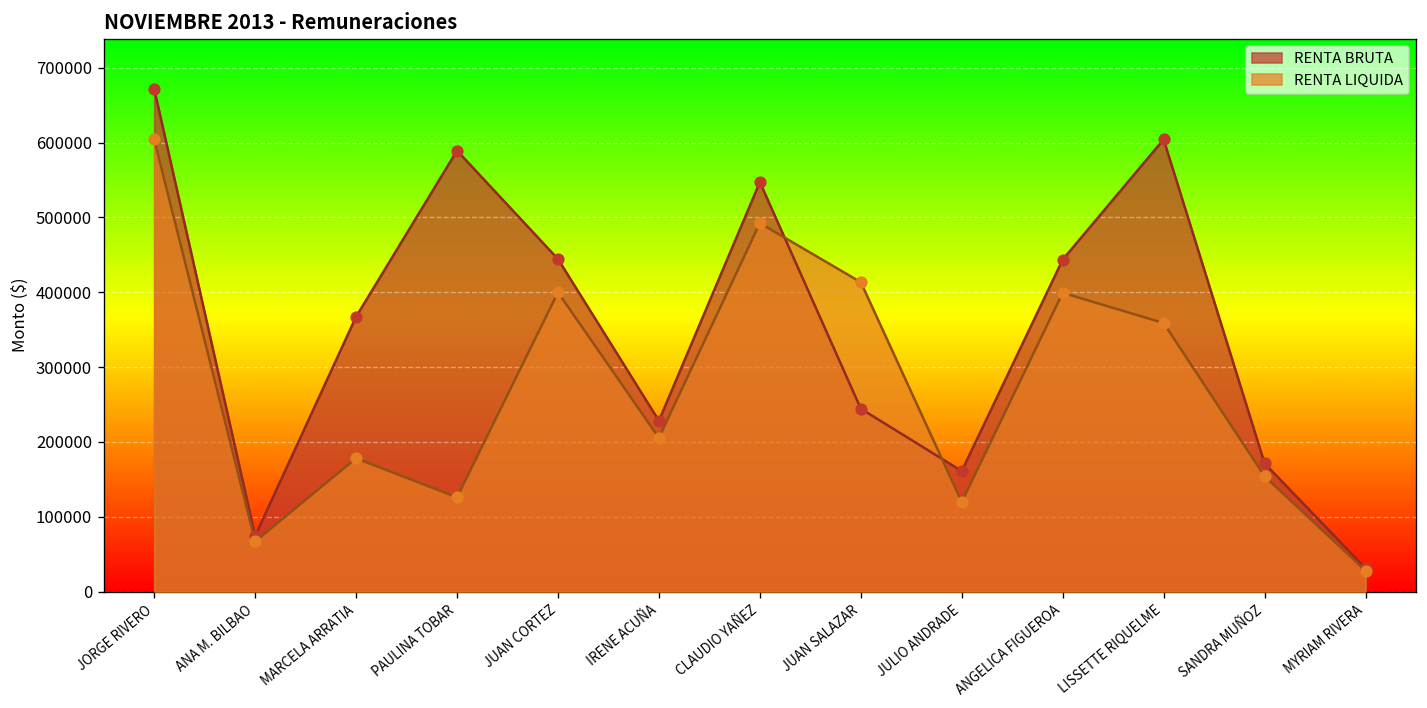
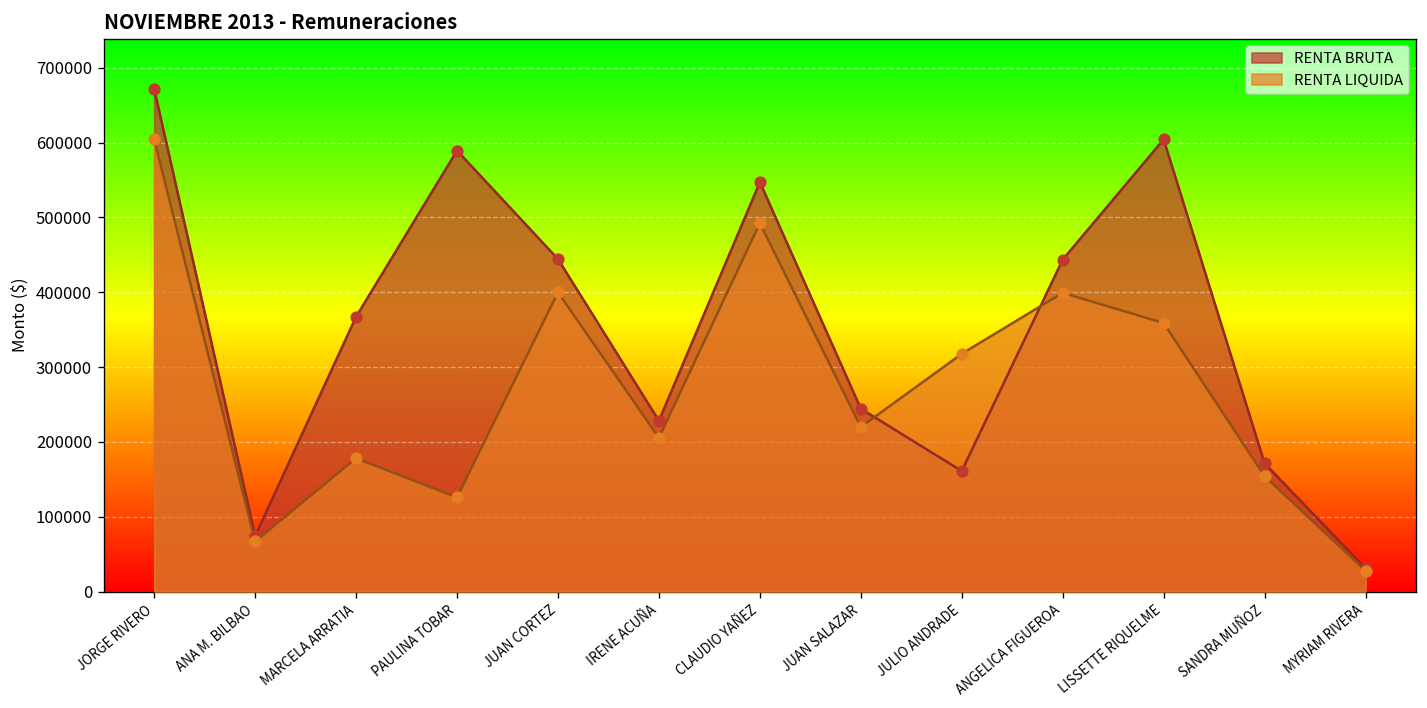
  {
    "RENTA BRUTA": {
      "JORGE RIVERO": 670000,
      "ANA M. BILBAO": 70000,
      "MARCELA ARRATIA": 370000,
      "PAULINA TOBAR": 590000,
      "JUAN CORTEZ": 440000,
      "IRENE ACUÑA": 230000,
      "CLAUDIO YAÑEZ": 550000,
      "JUAN SALAZAR": 240000,
      "JULIO ANDRADE": 160000,
      "ANGELICA FIGUEROA": 440000,
      "LISSETTE RIQUELME": 600000,
      "SANDRA MUÑOZ": 170000
    },
    "RENTA LIQUIDA": {
      "JORGE RIVERO": 600000,
      "ANA M. BILBAO": 70000,
      "MARCELA ARRATIA": 180000,
      "PAULINA TOBAR": 130000,
      "JUAN CORTEZ": 400000,
      "IRENE ACUÑA": 210000,
      "CLAUDIO YAÑEZ": 490000,
-     "JUAN SALAZAR": 410000,
-     "JULIO ANDRADE": 120000,
+     "JUAN SALAZAR": 220000,
+     "JULIO ANDRADE": 320000,
      "ANGELICA FIGUEROA": 400000,
      "LISSETTE RIQUELME": 360000,
      "SANDRA MUÑOZ": 150000
    }
  }
